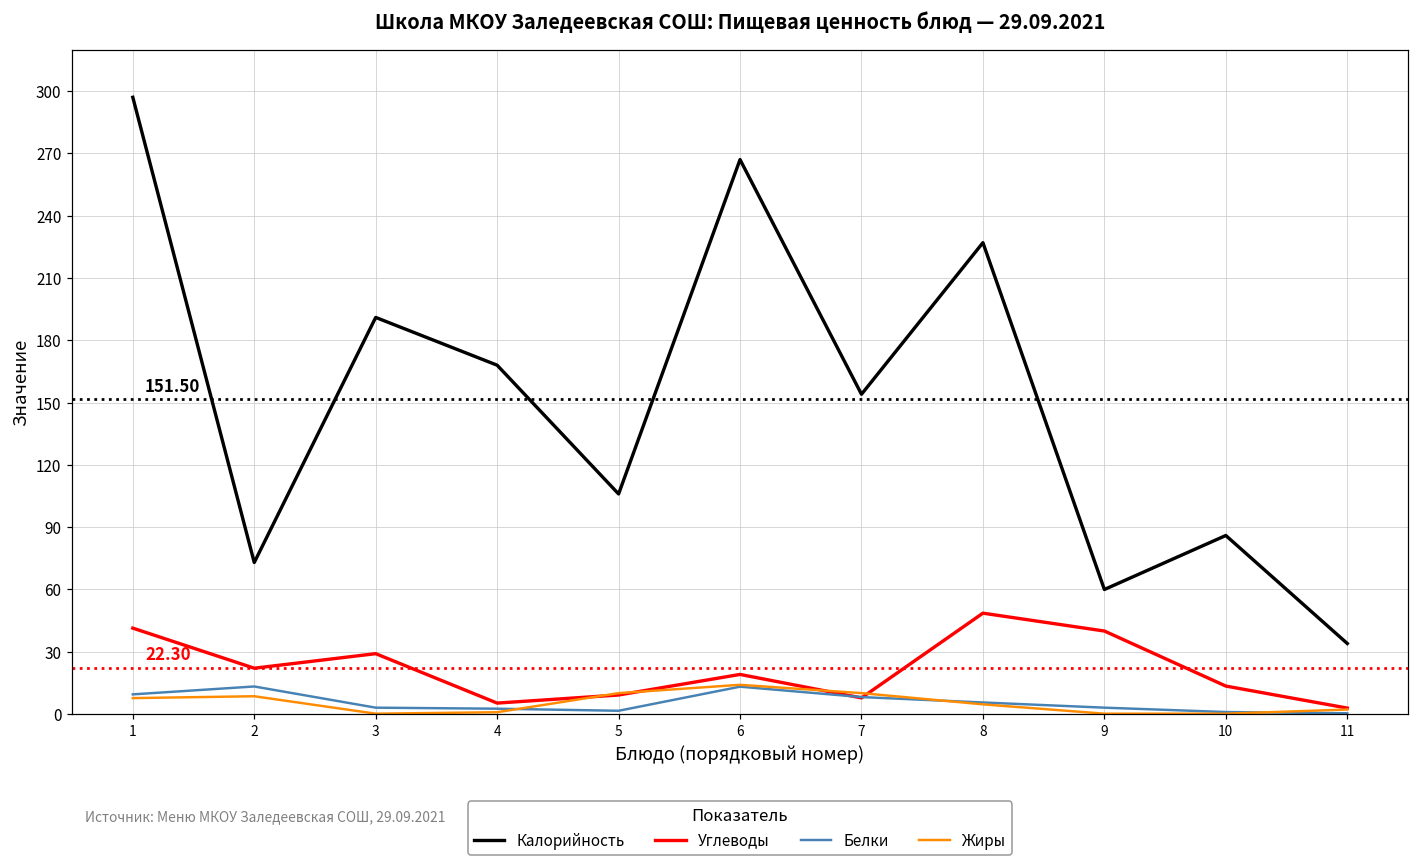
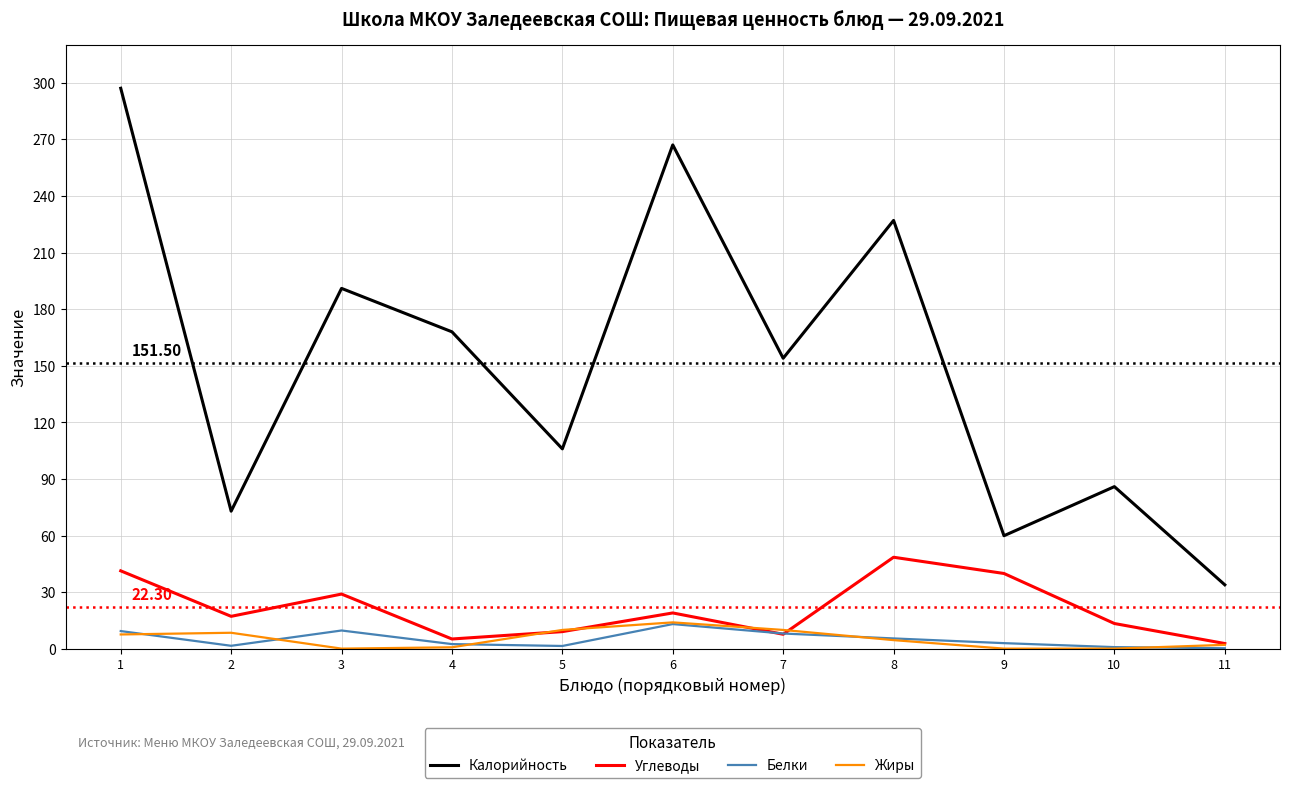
  {
    "Калорийность": {
      "1": 297,
      "2": 73,
      "3": 191,
      "4": 168,
      "5": 106,
      "6": 267,
      "7": 154,
      "8": 227,
      "9": 60,
      "10": 86,
      "11": 34
    },
    "Углеводы": {
-     "2": 22,
+     "2": 17,
      "3": 29,
      "4": 5,
      "6": 19,
      "8": 49,
      "9": 40,
      "10": 14
    },
    "Белки": {
      "1": 10,
-     "2": 13,
-     "3": 3,
+     "2": 2,
+     "3": 10,
      "4": 3,
      "5": 2,
      "9": 3,
      "11": 0
    },
    "Жиры": {
      "1": 8,
      "2": 9,
      "3": 0,
      "4": 1,
      "7": 10,
      "9": 0
    }
  }
